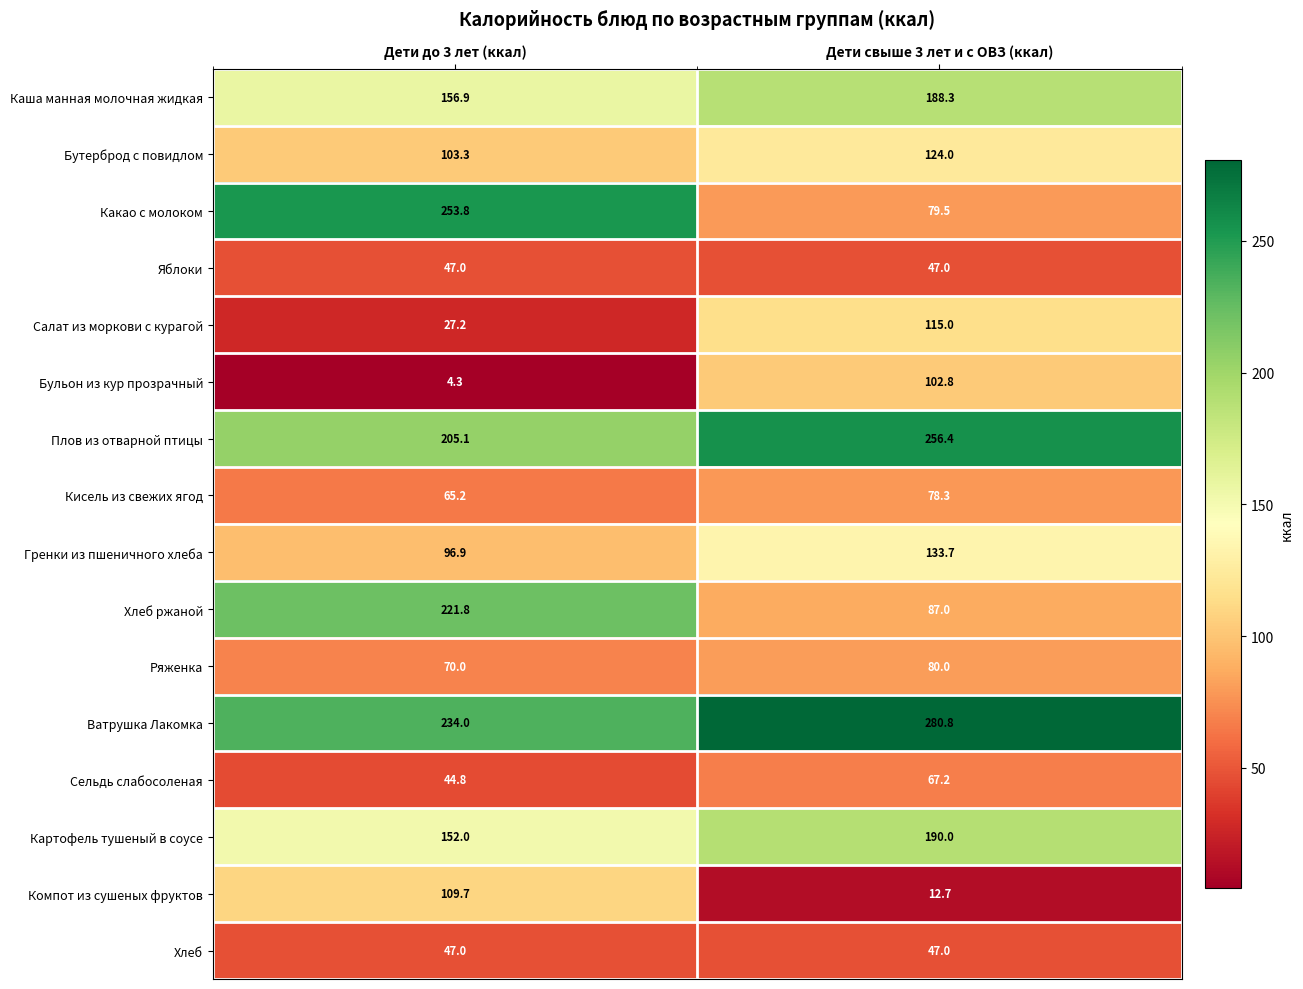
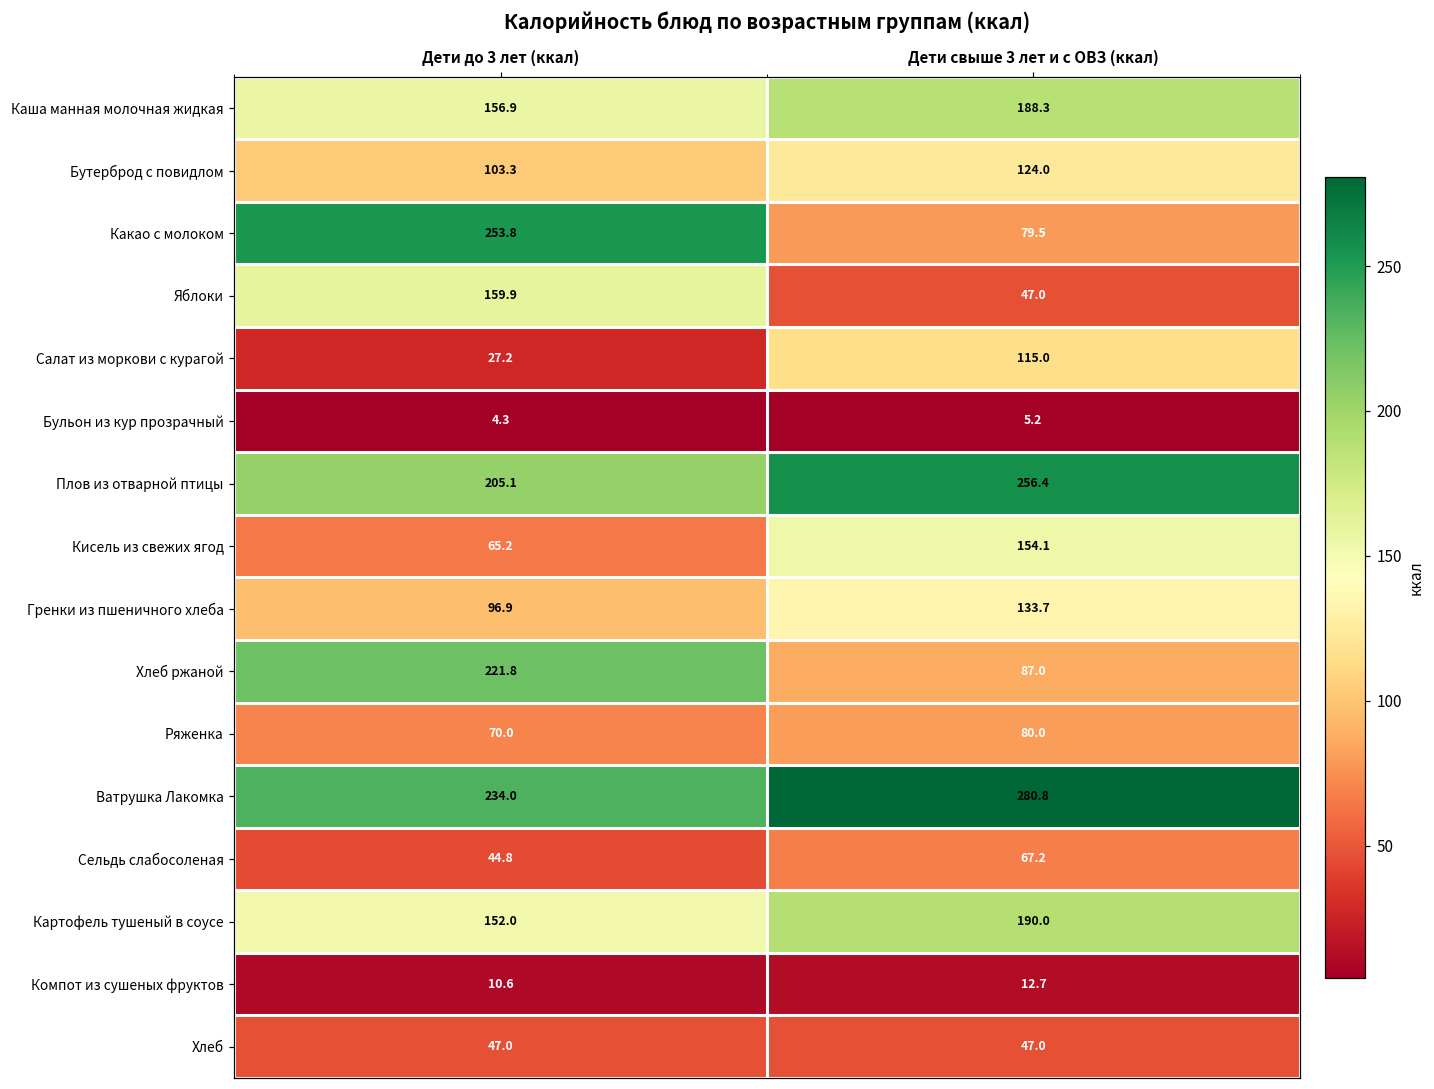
  {
    "Каша манная молочная жидкая": {
      "Дети до 3 лет (ккал)": 156.9,
      "Дети свыше 3 лет и с ОВЗ (ккал)": 188.3
    },
    "Бутерброд с повидлом": {
      "Дети до 3 лет (ккал)": 103.3,
      "Дети свыше 3 лет и с ОВЗ (ккал)": 124.0
    },
    "Какао с молоком": {
      "Дети до 3 лет (ккал)": 253.8,
      "Дети свыше 3 лет и с ОВЗ (ккал)": 79.5
    },
    "Яблоки": {
-     "Дети до 3 лет (ккал)": 47.0,
+     "Дети до 3 лет (ккал)": 159.9,
      "Дети свыше 3 лет и с ОВЗ (ккал)": 47.0
    },
    "Салат из моркови с курагой": {
      "Дети до 3 лет (ккал)": 27.2,
      "Дети свыше 3 лет и с ОВЗ (ккал)": 115.0
    },
    "Бульон из кур прозрачный": {
      "Дети до 3 лет (ккал)": 4.3,
-     "Дети свыше 3 лет и с ОВЗ (ккал)": 102.8
+     "Дети свыше 3 лет и с ОВЗ (ккал)": 5.2
    },
    "Плов из отварной птицы": {
      "Дети до 3 лет (ккал)": 205.1,
      "Дети свыше 3 лет и с ОВЗ (ккал)": 256.4
    },
    "Кисель из свежих ягод": {
      "Дети до 3 лет (ккал)": 65.2,
-     "Дети свыше 3 лет и с ОВЗ (ккал)": 78.3
+     "Дети свыше 3 лет и с ОВЗ (ккал)": 154.1
    },
    "Гренки из пшеничного хлеба": {
      "Дети до 3 лет (ккал)": 96.9,
      "Дети свыше 3 лет и с ОВЗ (ккал)": 133.7
    },
    "Хлеб ржаной": {
      "Дети до 3 лет (ккал)": 221.8,
      "Дети свыше 3 лет и с ОВЗ (ккал)": 87.0
    },
    "Ряженка": {
      "Дети до 3 лет (ккал)": 70.0,
      "Дети свыше 3 лет и с ОВЗ (ккал)": 80.0
    },
    "Ватрушка Лакомка": {
      "Дети до 3 лет (ккал)": 234.0,
      "Дети свыше 3 лет и с ОВЗ (ккал)": 280.8
    },
    "Сельдь слабосоленая": {
      "Дети до 3 лет (ккал)": 44.8,
      "Дети свыше 3 лет и с ОВЗ (ккал)": 67.2
    },
    "Картофель тушеный в соусе": {
      "Дети до 3 лет (ккал)": 152.0,
      "Дети свыше 3 лет и с ОВЗ (ккал)": 190.0
    },
    "Компот из сушеных фруктов": {
-     "Дети до 3 лет (ккал)": 109.7,
+     "Дети до 3 лет (ккал)": 10.6,
      "Дети свыше 3 лет и с ОВЗ (ккал)": 12.7
    },
    "Хлеб": {
      "Дети до 3 лет (ккал)": 47.0,
      "Дети свыше 3 лет и с ОВЗ (ккал)": 47.0
    }
  }
